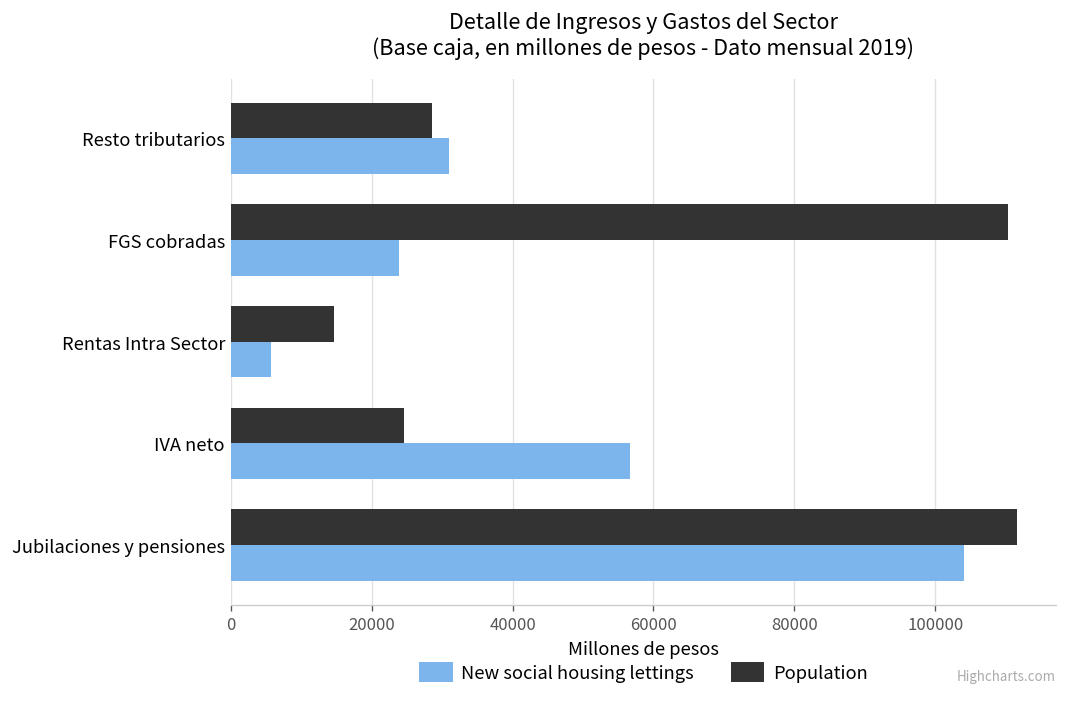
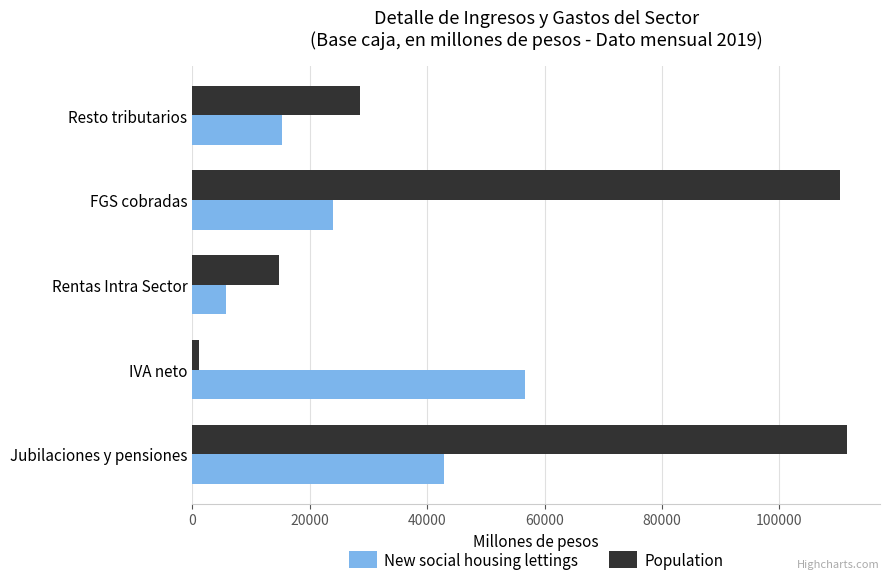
  {
    "New social housing lettings": {
-     "Resto tributarios": 31000,
+     "Resto tributarios": 15000,
      "FGS cobradas": 24000,
      "Rentas Intra Sector": 6000,
      "IVA neto": 57000,
-     "Jubilaciones y pensiones": 104000
+     "Jubilaciones y pensiones": 43000
    },
    "Population": {
      "Resto tributarios": 29000,
      "FGS cobradas": 110000,
      "Rentas Intra Sector": 15000,
-     "IVA neto": 25000,
+     "IVA neto": 1000,
      "Jubilaciones y pensiones": 112000
    }
  }
